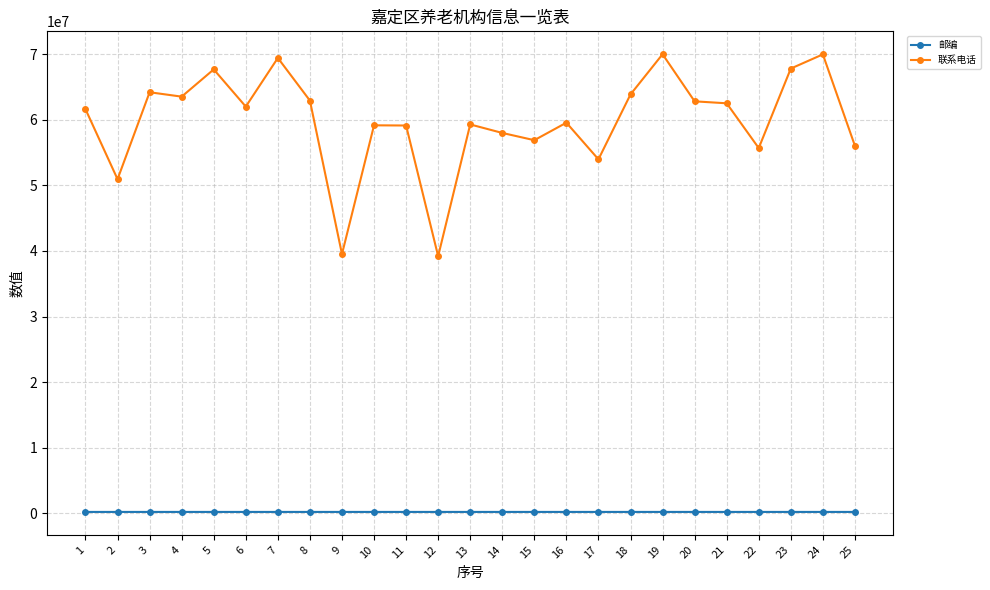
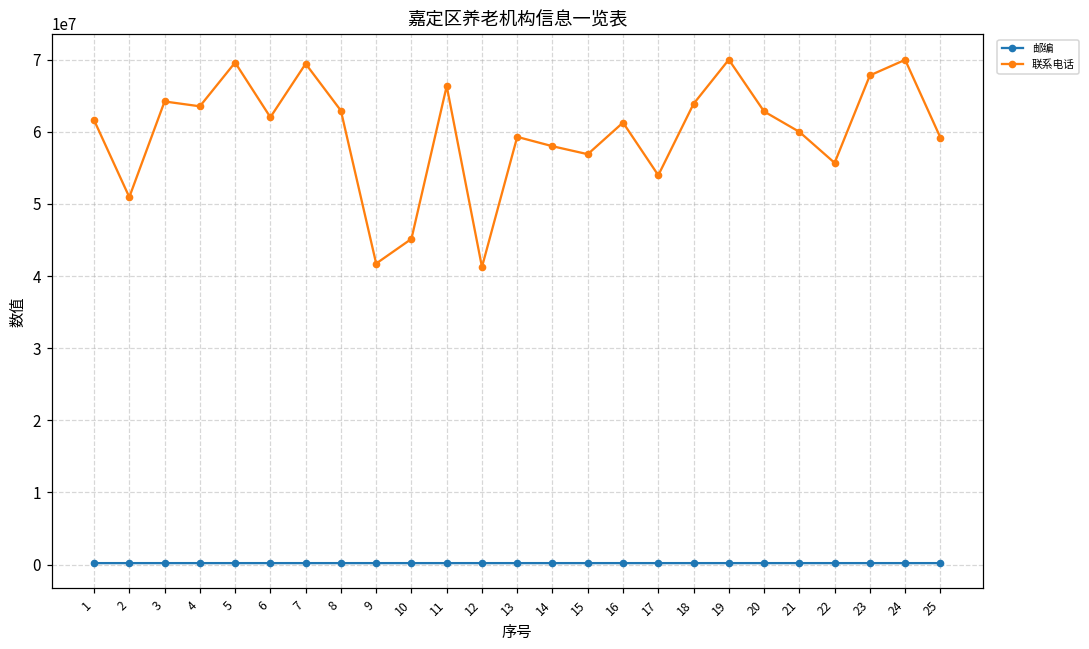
  {
    "邮编": {
      "1": 0,
      "2": 0,
      "3": 0,
      "4": 0,
      "5": 0,
      "6": 0,
      "7": 0,
      "8": 0,
      "9": 0,
      "10": 0,
      "11": 0,
      "12": 0,
      "13": 0,
      "14": 0,
      "15": 0,
      "16": 0,
      "17": 0,
      "18": 0,
      "19": 0,
      "20": 0,
      "21": 0,
      "22": 0,
      "23": 0,
      "24": 0,
      "25": 0
    },
    "联系电话": {
      "1": 62000000,
      "2": 51000000,
      "3": 64000000,
      "4": 64000000,
-     "5": 68000000,
+     "5": 70000000,
      "6": 62000000,
      "7": 69000000,
      "8": 63000000,
-     "9": 40000000,
-     "10": 59000000,
-     "11": 59000000,
-     "12": 39000000,
+     "9": 42000000,
+     "10": 45000000,
+     "11": 66000000,
+     "12": 41000000,
      "13": 59000000,
      "14": 58000000,
      "15": 57000000,
-     "16": 60000000,
+     "16": 61000000,
      "17": 54000000,
      "18": 64000000,
      "19": 70000000,
      "20": 63000000,
-     "21": 63000000,
+     "21": 60000000,
      "22": 56000000,
      "23": 68000000,
      "24": 70000000,
-     "25": 56000000
+     "25": 59000000
    }
  }
